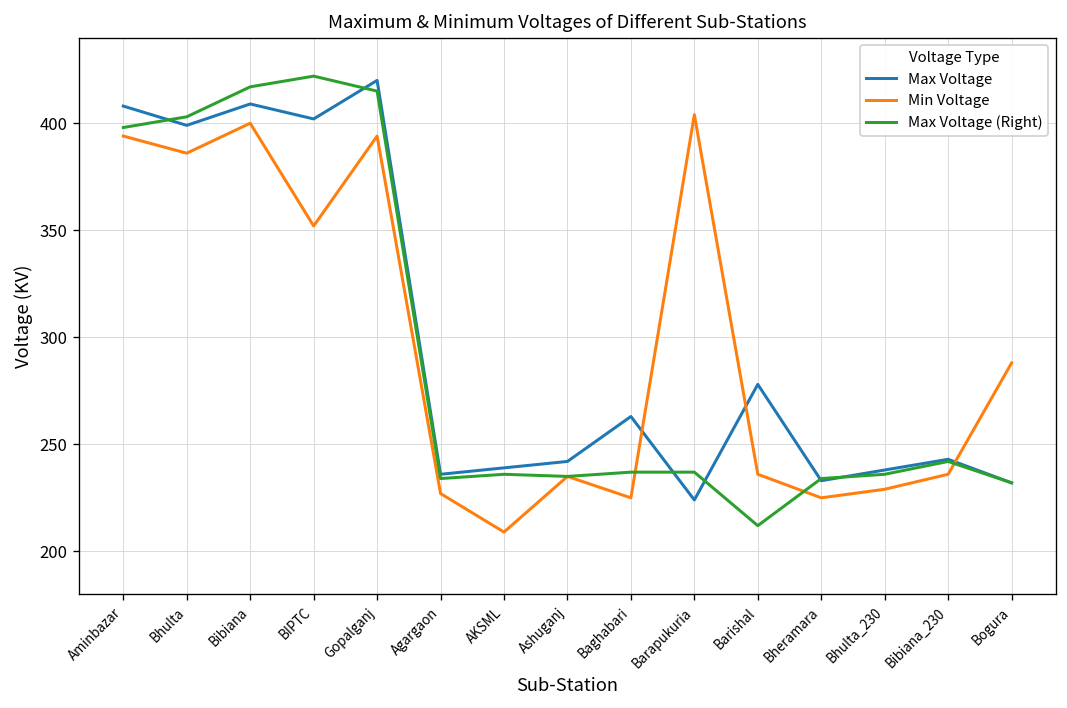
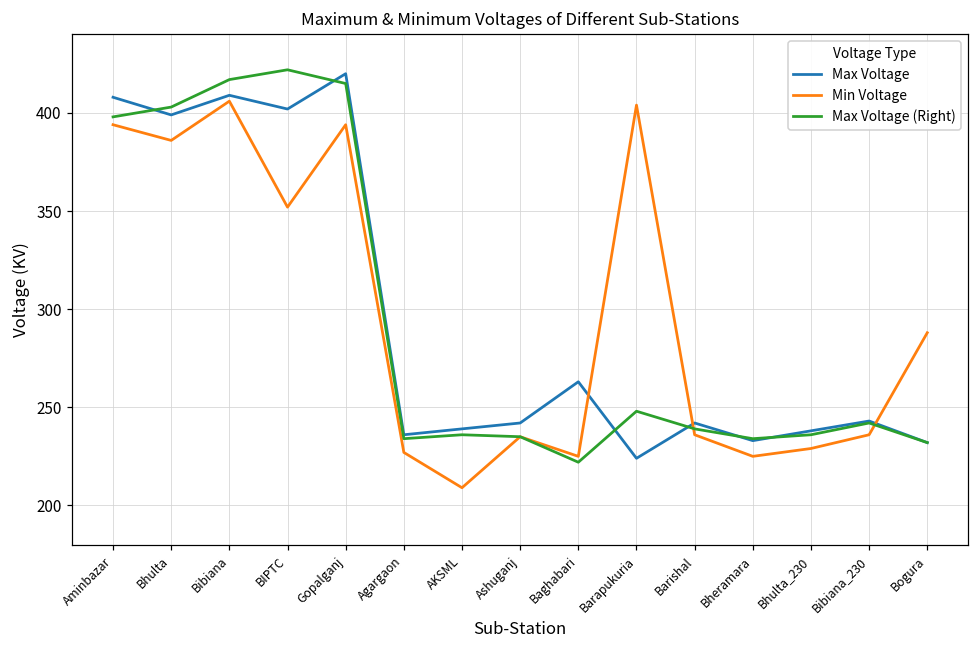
  {
    "Max Voltage": {
      "Aminbazar": 408,
      "Bhulta": 399,
      "Bibiana": 409,
      "BIPTC": 402,
      "Gopalganj": 420,
      "Agargaon": 236,
      "AKSML": 239,
      "Ashuganj": 242,
      "Baghabari": 263,
      "Barapukuria": 224,
-     "Barishal": 278,
+     "Barishal": 242,
      "Bhulta_230": 238
    },
    "Min Voltage": {
      "Aminbazar": 394,
      "Bhulta": 386,
-     "Bibiana": 400,
+     "Bibiana": 406,
      "BIPTC": 352,
      "Gopalganj": 394,
      "Agargaon": 227,
      "AKSML": 209,
      "Baghabari": 225,
      "Barapukuria": 404,
      "Barishal": 236,
      "Bheramara": 225,
      "Bhulta_230": 229,
      "Bibiana_230": 236,
      "Bogura": 288
    },
    "Max Voltage (Right)": {
      "Aminbazar": 398,
      "Bhulta": 403,
      "Bibiana": 417,
      "BIPTC": 422,
      "Gopalganj": 415,
      "Agargaon": 234,
      "AKSML": 236,
-     "Baghabari": 237,
-     "Barapukuria": 237,
-     "Barishal": 212,
+     "Baghabari": 222,
+     "Barapukuria": 248,
+     "Barishal": 239,
      "Bhulta_230": 236
    }
  }
